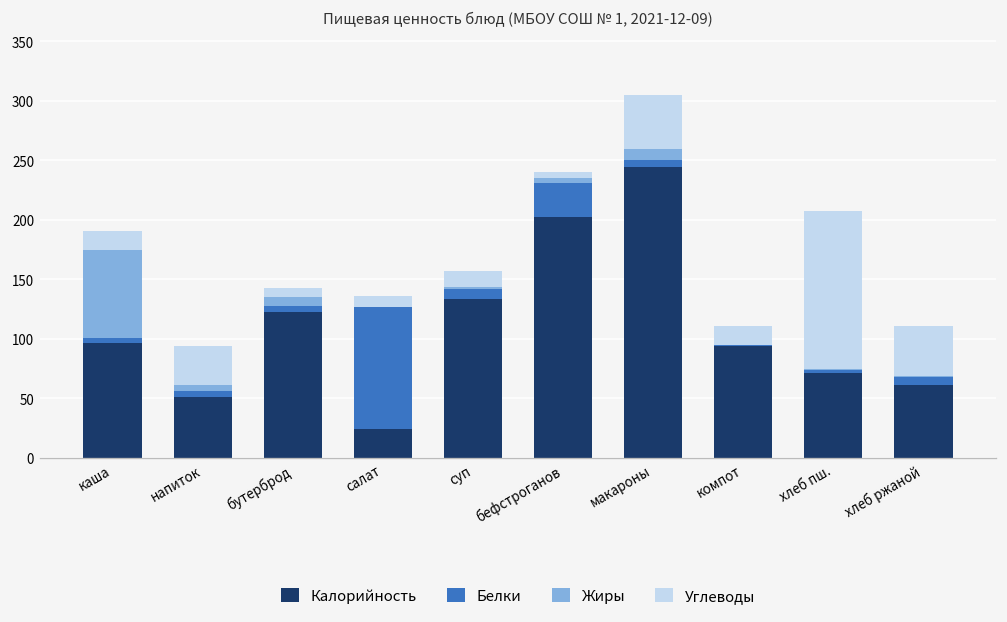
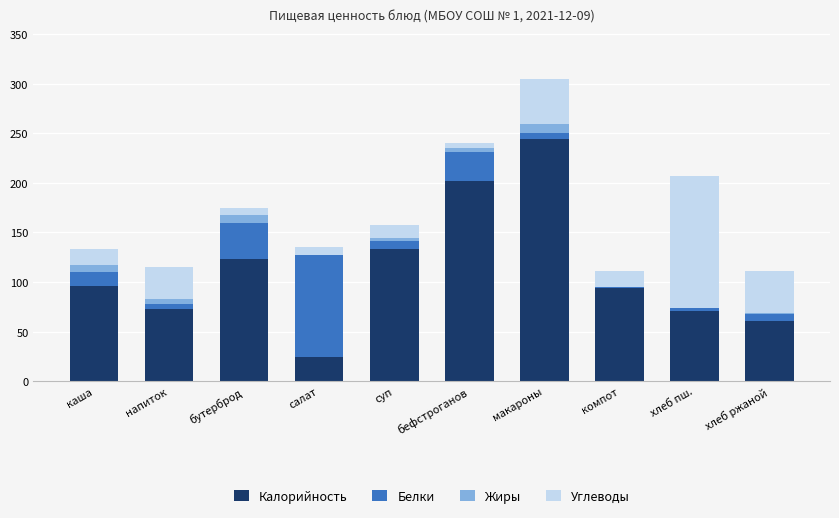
  {
    "Калорийность": {
      "каша": 100,
-     "напиток": 50,
+     "напиток": 70,
      "бутерброд": 120,
      "салат": 20,
      "суп": 130,
      "бефстроганов": 200,
      "макароны": 240,
      "компот": 90,
      "хлеб пш.": 70,
      "хлеб ржаной": 60
    },
    "Белки": {
-     "каша": 0,
+     "каша": 10,
      "напиток": 0,
-     "бутерброд": 0,
+     "бутерброд": 40,
      "салат": 100,
      "суп": 10,
      "бефстроганов": 30,
      "макароны": 10,
      "хлеб пш.": 0,
      "хлеб ржаной": 10
    },
    "Жиры": {
-     "каша": 70,
+     "каша": 10,
      "напиток": 10,
      "бутерброд": 10,
      "бефстроганов": 0,
      "макароны": 10,
      "компот": 0
    },
    "Углеводы": {
      "каша": 20,
      "напиток": 30,
      "бутерброд": 10,
      "салат": 10,
      "суп": 10,
      "бефстроганов": 0,
      "макароны": 50,
      "компот": 20,
      "хлеб пш.": 130,
      "хлеб ржаной": 40
    }
  }
